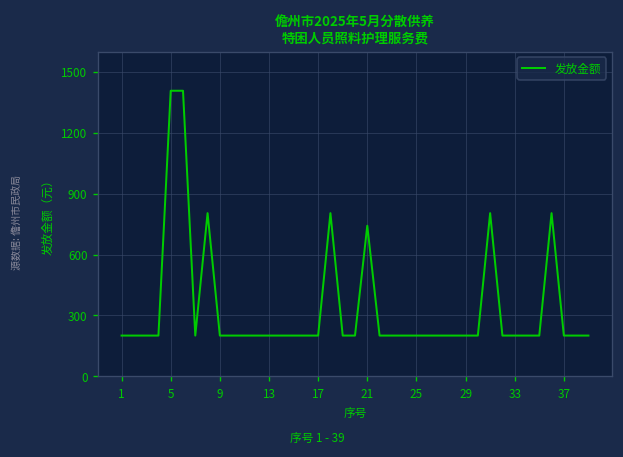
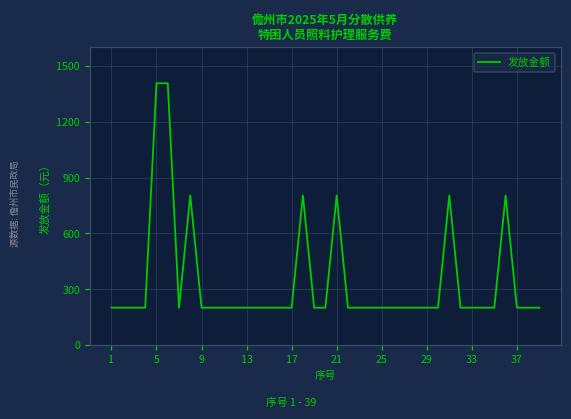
  {
    "1": 200,
    "5": 1410,
    "9": 200,
    "13": 200,
    "17": 200,
-   "21": 740,
+   "21": 800,
    "25": 200,
    "29": 200,
    "33": 200,
    "37": 200
  }
